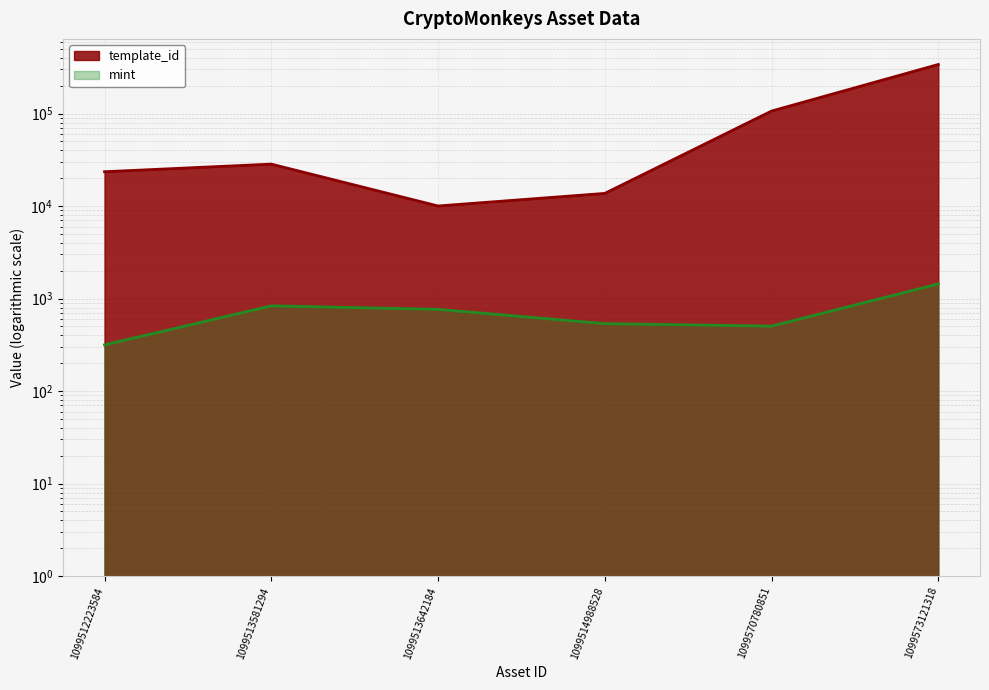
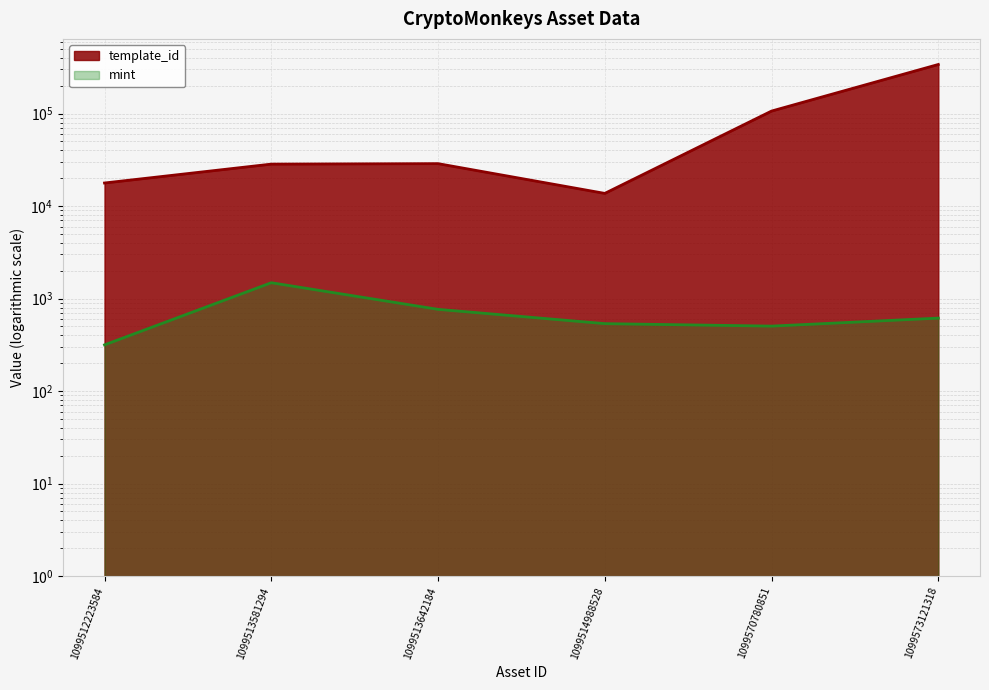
  {
    "template_id": {
-     "1099512223584": 24000,
+     "1099512223584": 18000,
      "1099513581294": 28000,
-     "1099513642184": 10000,
+     "1099513642184": 29000,
      "1099514988528": 14000,
      "1099570780851": 110000,
      "1099573121318": 340000
    },
    "mint": {
      "1099512223584": 320,
-     "1099513581294": 800,
+     "1099513581294": 1500,
      "1099513642184": 800,
      "1099514988528": 500,
      "1099570780851": 500,
-     "1099573121318": 1400
+     "1099573121318": 600
    }
  }
